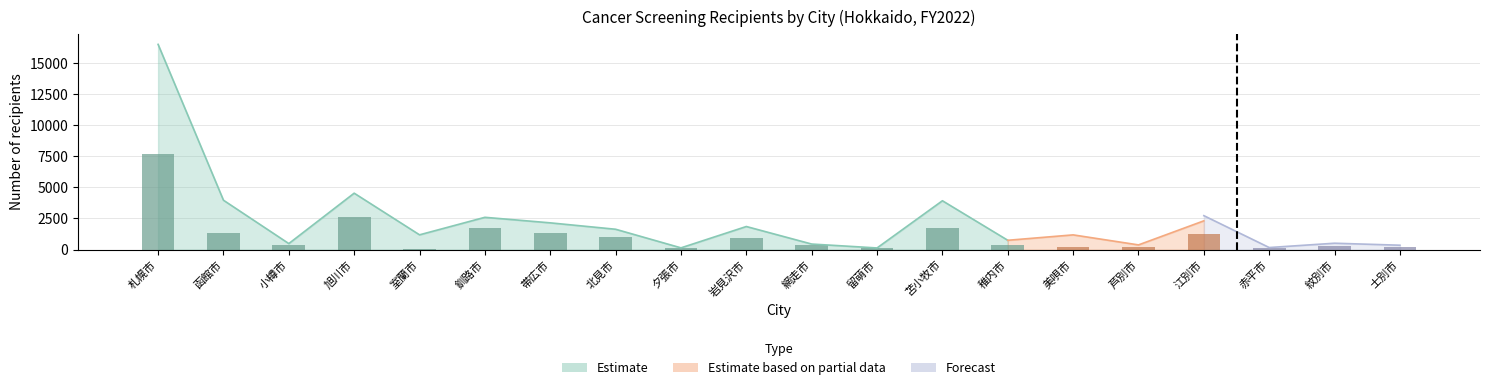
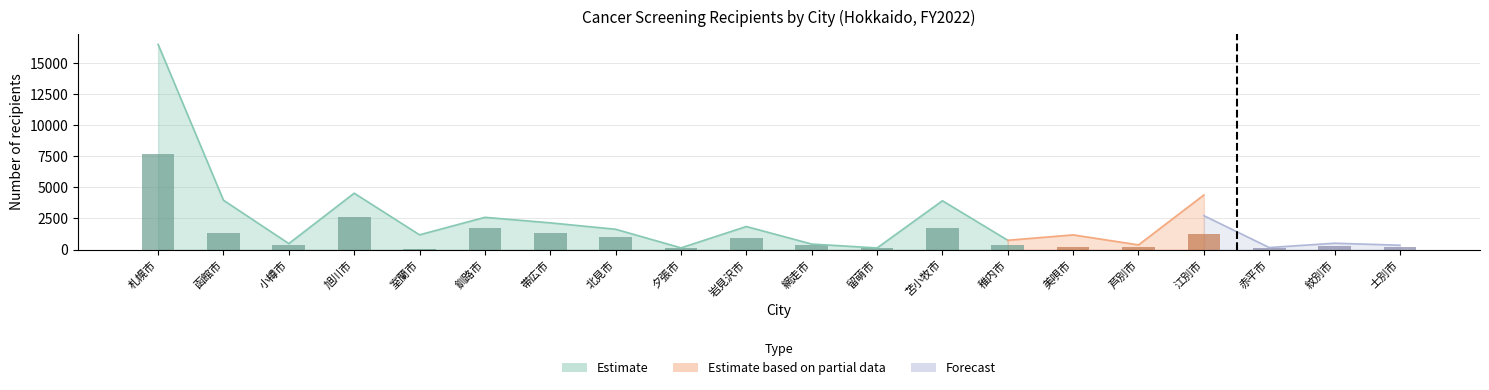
  {
    "Estimate based on partial data": {
      "美唄市": 1200,
      "芦別市": 400,
-     "江別市": 2300
+     "江別市": 4400
    }
  }
